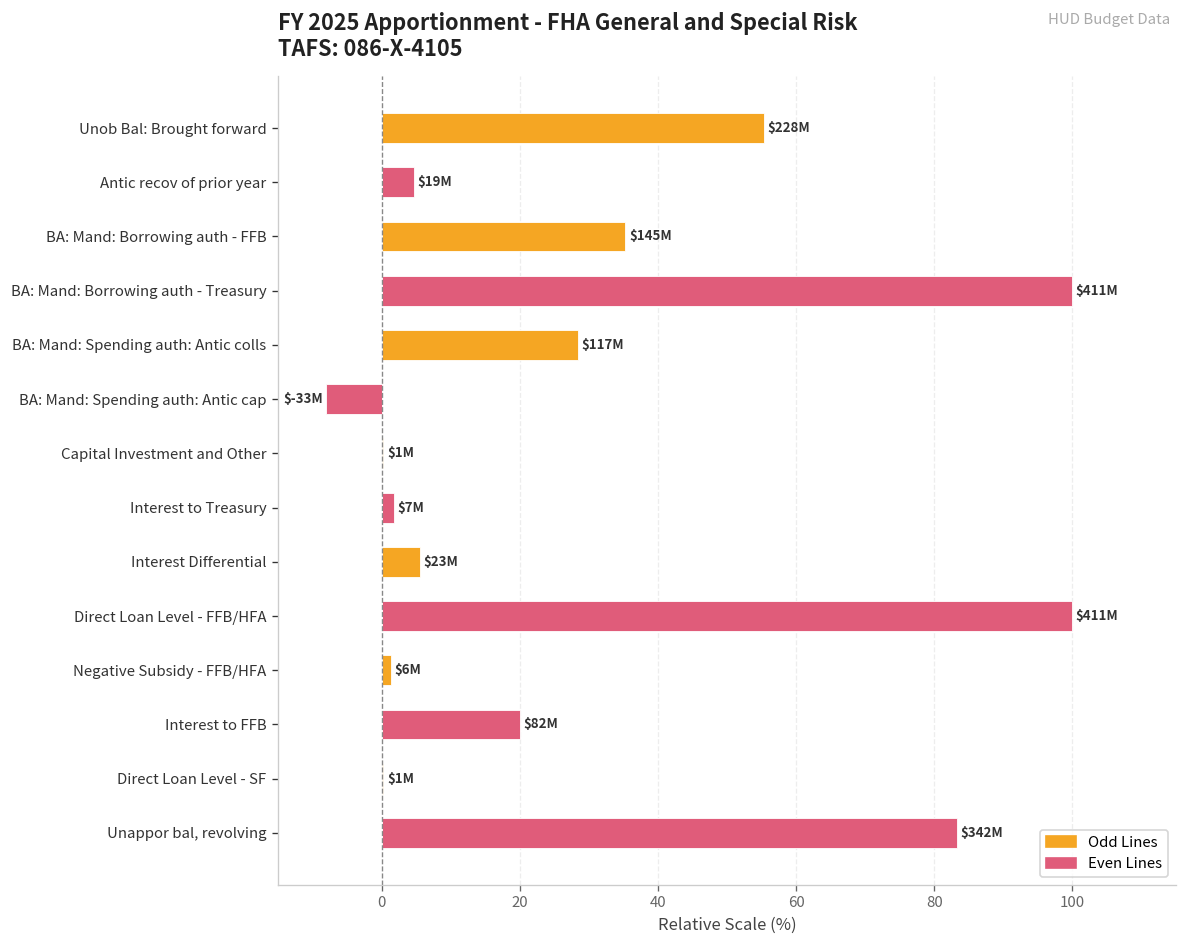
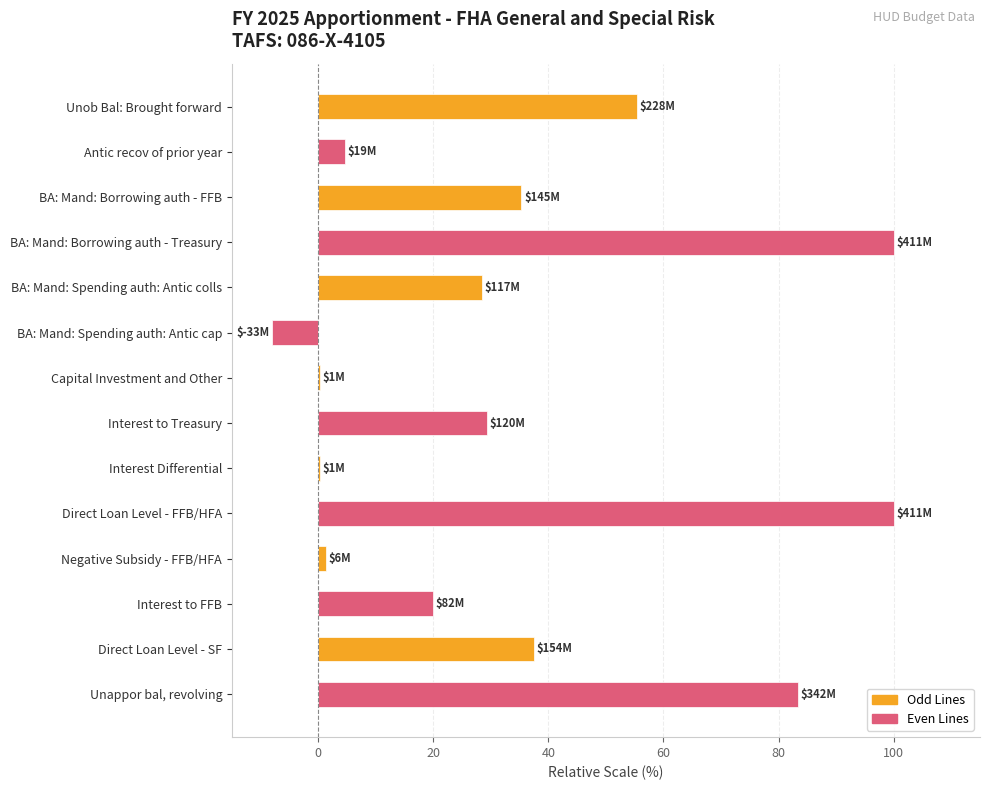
  {
-   "Interest to Treasury": "$7M",
-   "Interest Differential": "$23M",
-   "Direct Loan Level - SF": "$1M"
+   "Interest to Treasury": "$120M",
+   "Interest Differential": "$1M",
+   "Direct Loan Level - SF": "$154M"
  }
